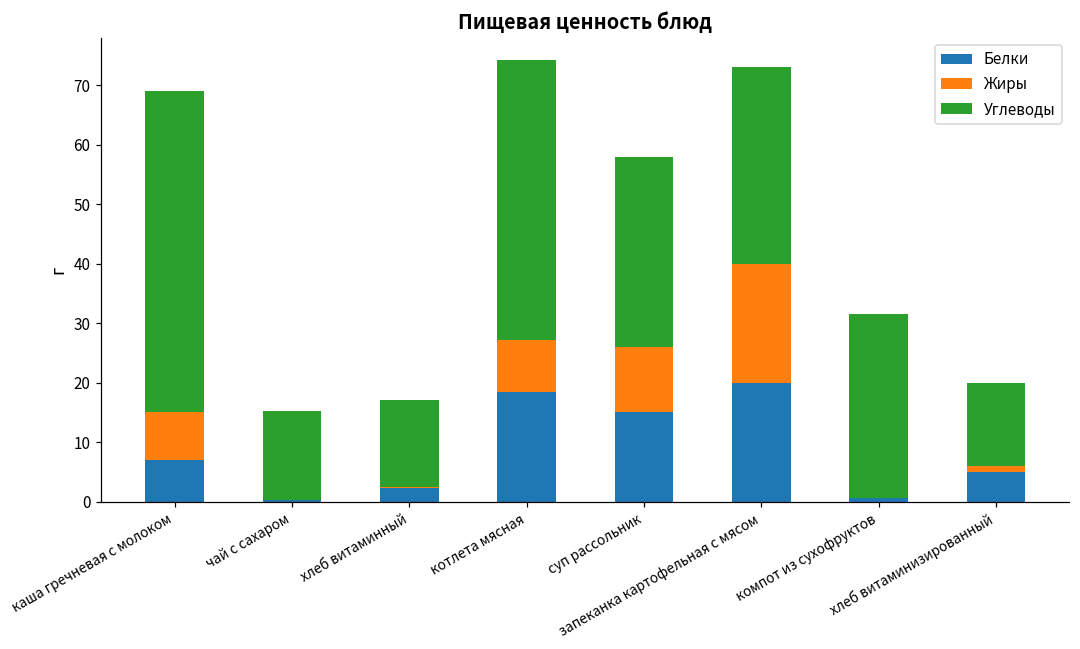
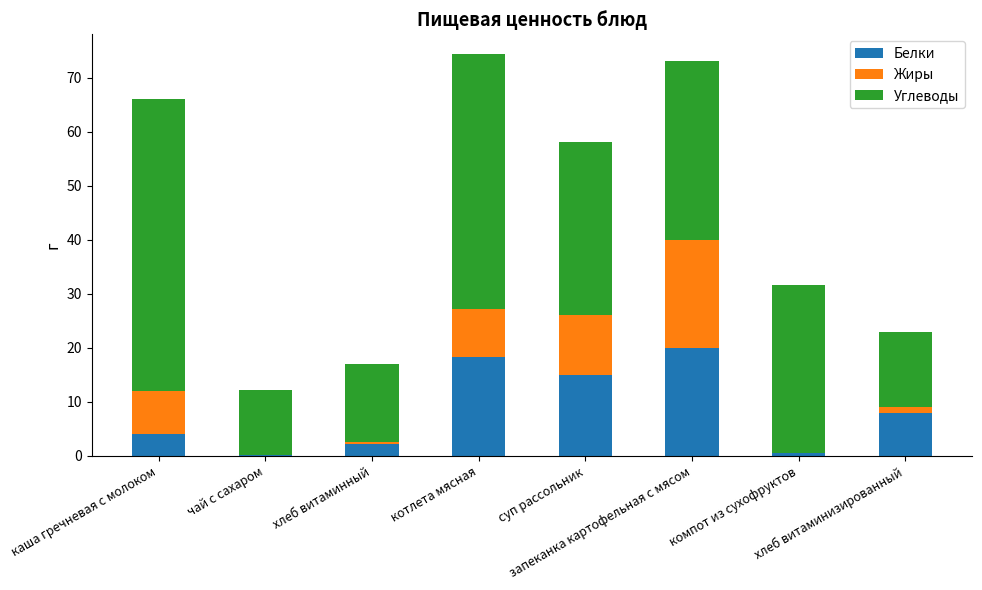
  {
    "Белки": {
-     "каша гречневая с молоком": 7,
+     "каша гречневая с молоком": 4,
      "хлеб витаминный": 2,
      "котлета мясная": 18,
      "суп рассольник": 15,
      "запеканка картофельная с мясом": 20,
      "компот из сухофруктов": 1,
-     "хлеб витаминизированный": 5
+     "хлеб витаминизированный": 8
    },
    "Жиры": {
      "каша гречневая с молоком": 8,
      "чай с сахаром": 0,
      "котлета мясная": 9,
      "суп рассольник": 11,
      "запеканка картофельная с мясом": 20,
      "компот из сухофруктов": 0,
      "хлеб витаминизированный": 1
    },
    "Углеводы": {
      "каша гречневая с молоком": 54,
-     "чай с сахаром": 15,
+     "чай с сахаром": 12,
      "хлеб витаминный": 15,
      "котлета мясная": 47,
      "суп рассольник": 32,
      "запеканка картофельная с мясом": 33,
      "компот из сухофруктов": 31,
      "хлеб витаминизированный": 14
    }
  }
